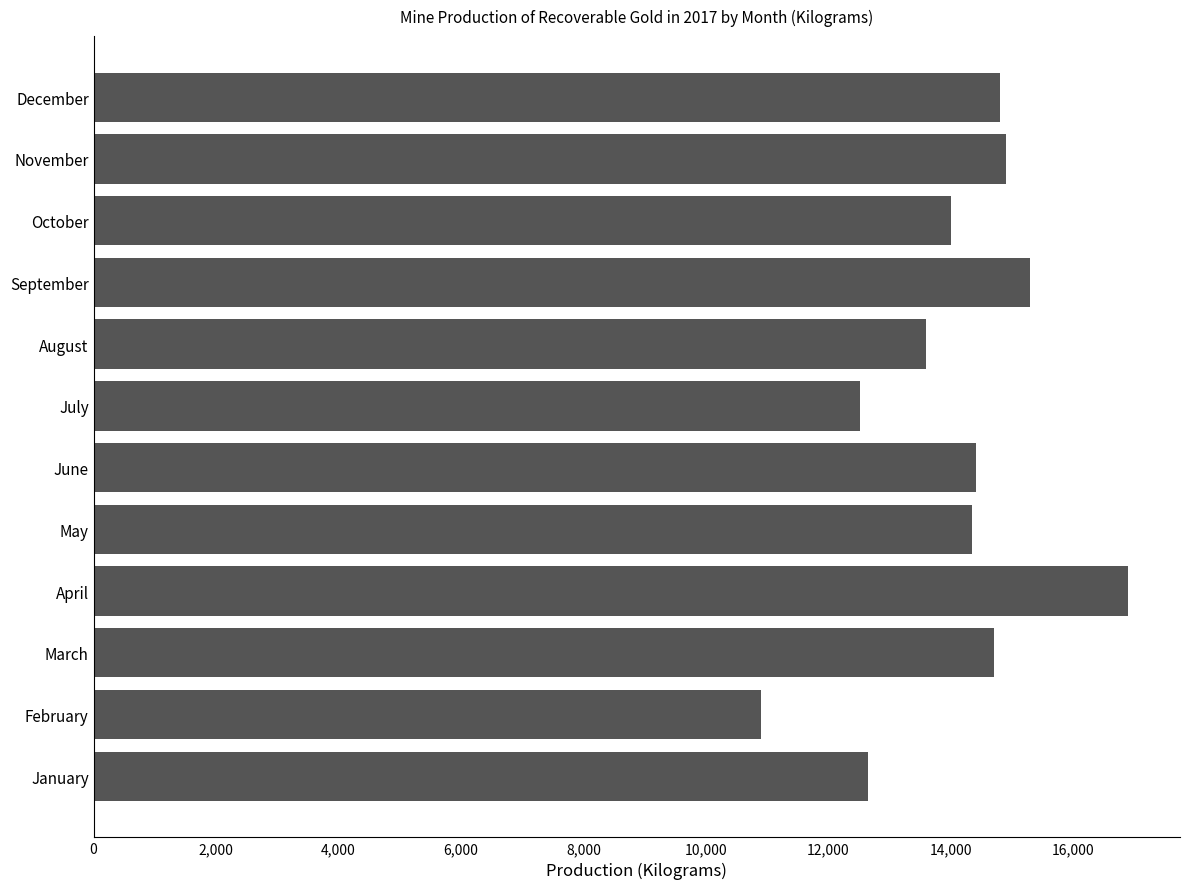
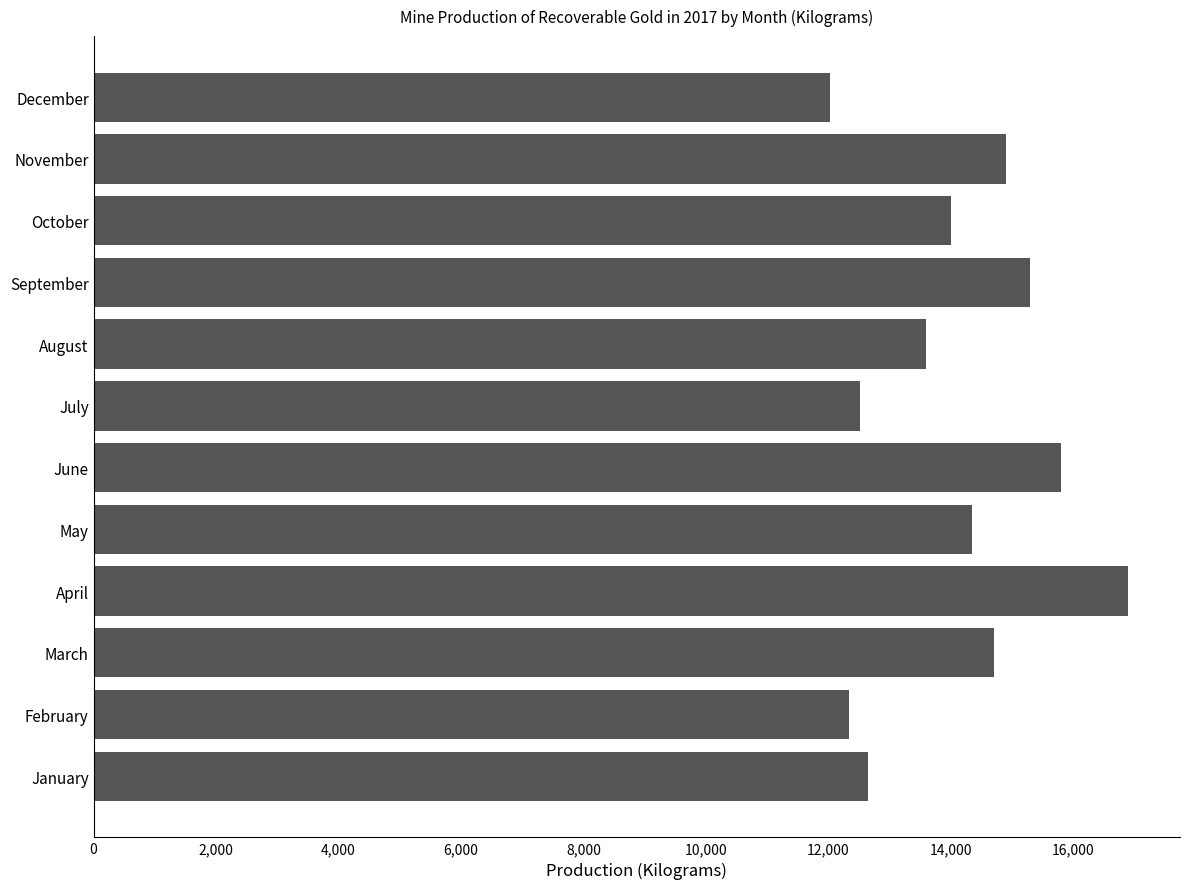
  {
-   "December": "14,800",
+   "December": "12,000",
    "November": "14,900",
    "October": "14,000",
    "September": "15,300",
    "August": "13,600",
    "July": "12,500",
-   "June": "14,400",
+   "June": "15,800",
    "May": "14,300",
    "April": "16,900",
    "March": "14,700",
-   "February": "10,900",
+   "February": "12,300",
    "January": "12,700"
  }
